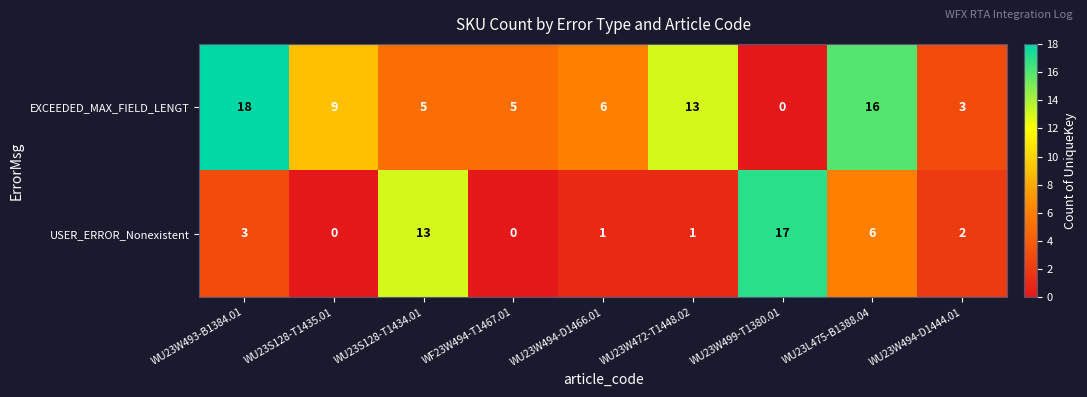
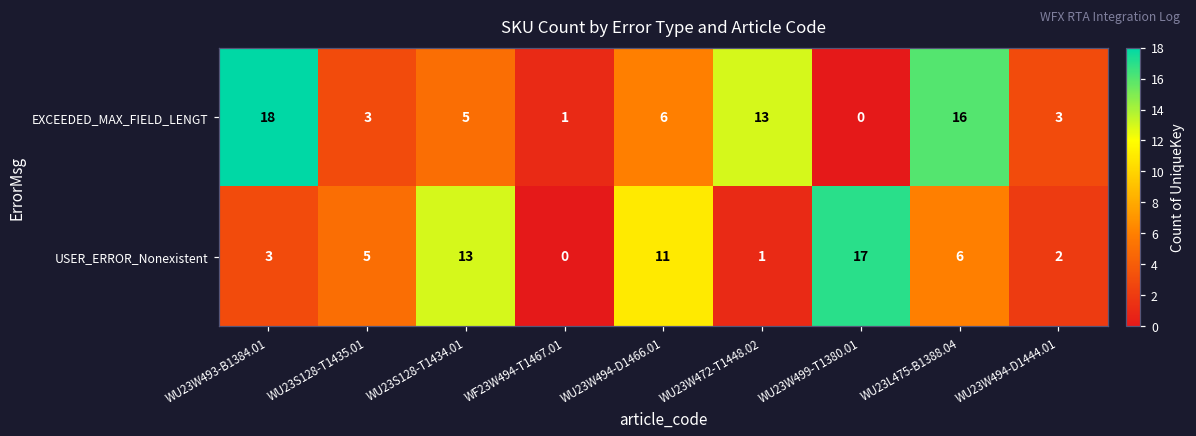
  {
    "EXCEEDED_MAX_FIELD_LENGT": {
      "WU23W493-B1384.01": 18,
-     "WU23S128-T1435.01": 9,
+     "WU23S128-T1435.01": 3,
      "WU23S128-T1434.01": 5,
-     "WF23W494-T1467.01": 5,
+     "WF23W494-T1467.01": 1,
      "WU23W494-D1466.01": 6,
      "WU23W472-T1448.02": 13,
      "WU23W499-T1380.01": 0,
      "WU23L475-B1388.04": 16,
      "WU23W494-D1444.01": 3
    },
    "USER_ERROR_Nonexistent": {
      "WU23W493-B1384.01": 3,
-     "WU23S128-T1435.01": 0,
+     "WU23S128-T1435.01": 5,
      "WU23S128-T1434.01": 13,
      "WF23W494-T1467.01": 0,
-     "WU23W494-D1466.01": 1,
+     "WU23W494-D1466.01": 11,
      "WU23W472-T1448.02": 1,
      "WU23W499-T1380.01": 17,
      "WU23L475-B1388.04": 6,
      "WU23W494-D1444.01": 2
    }
  }
